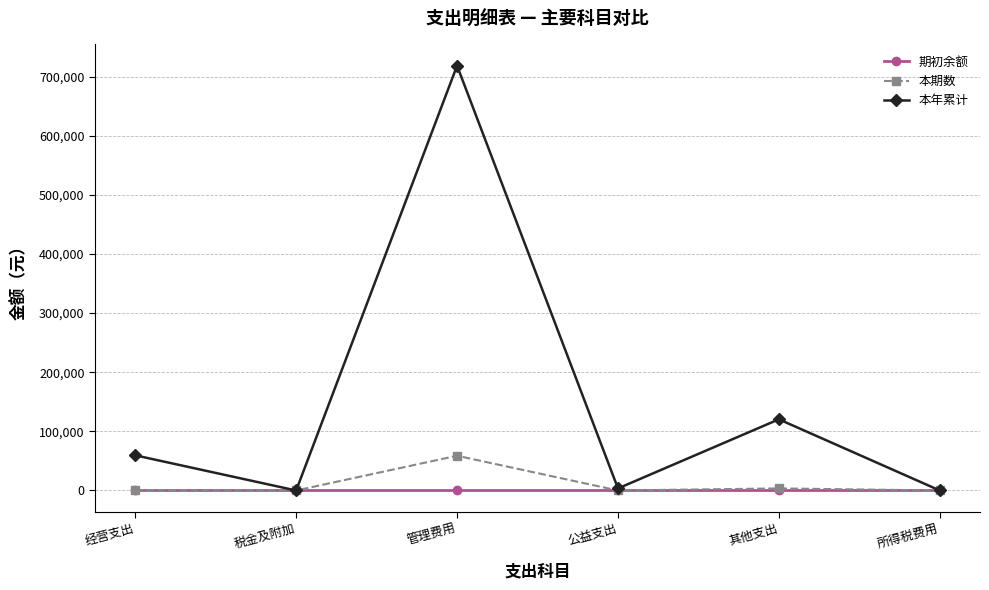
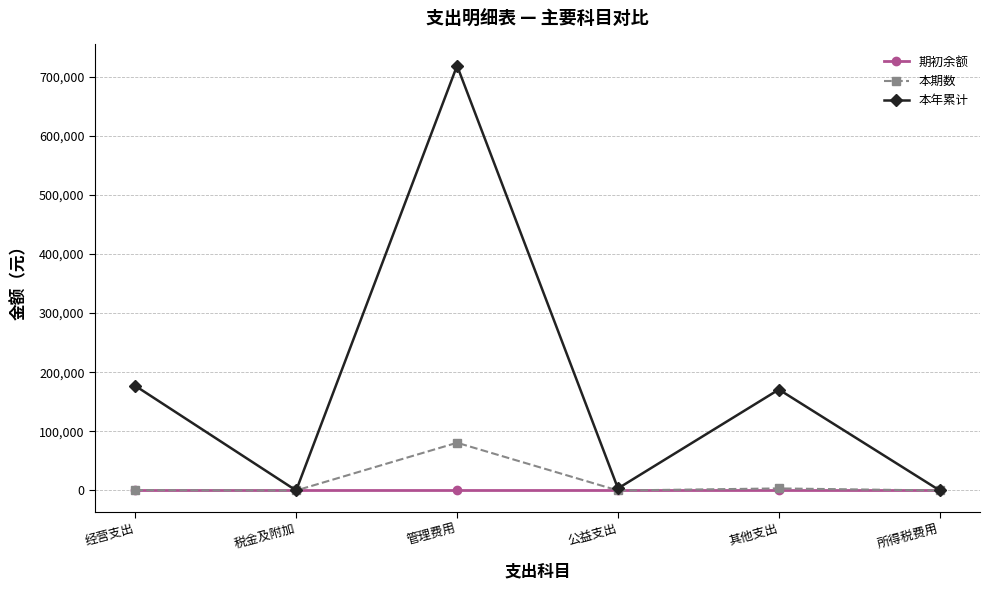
  {
    "期初余额": {
      "管理费用": "0"
    },
    "本期数": {
-     "管理费用": "60,000"
+     "管理费用": "80,000"
    },
    "本年累计": {
-     "经营支出": "60,000",
+     "经营支出": "180,000",
      "管理费用": "720,000",
-     "其他支出": "120,000"
+     "其他支出": "170,000"
    }
  }
